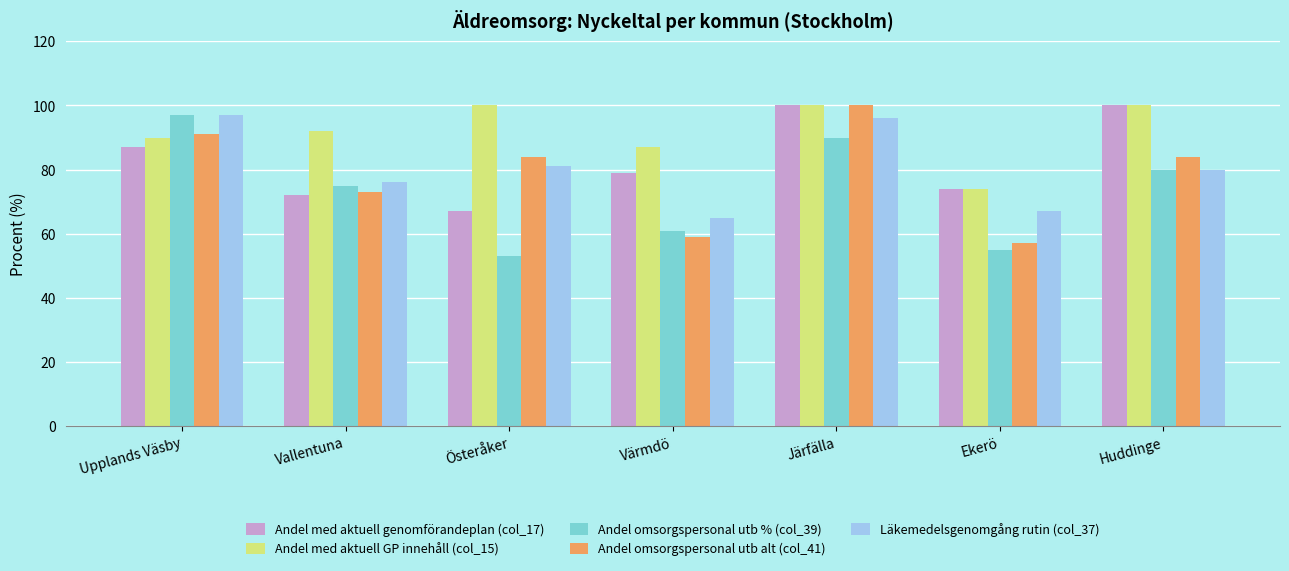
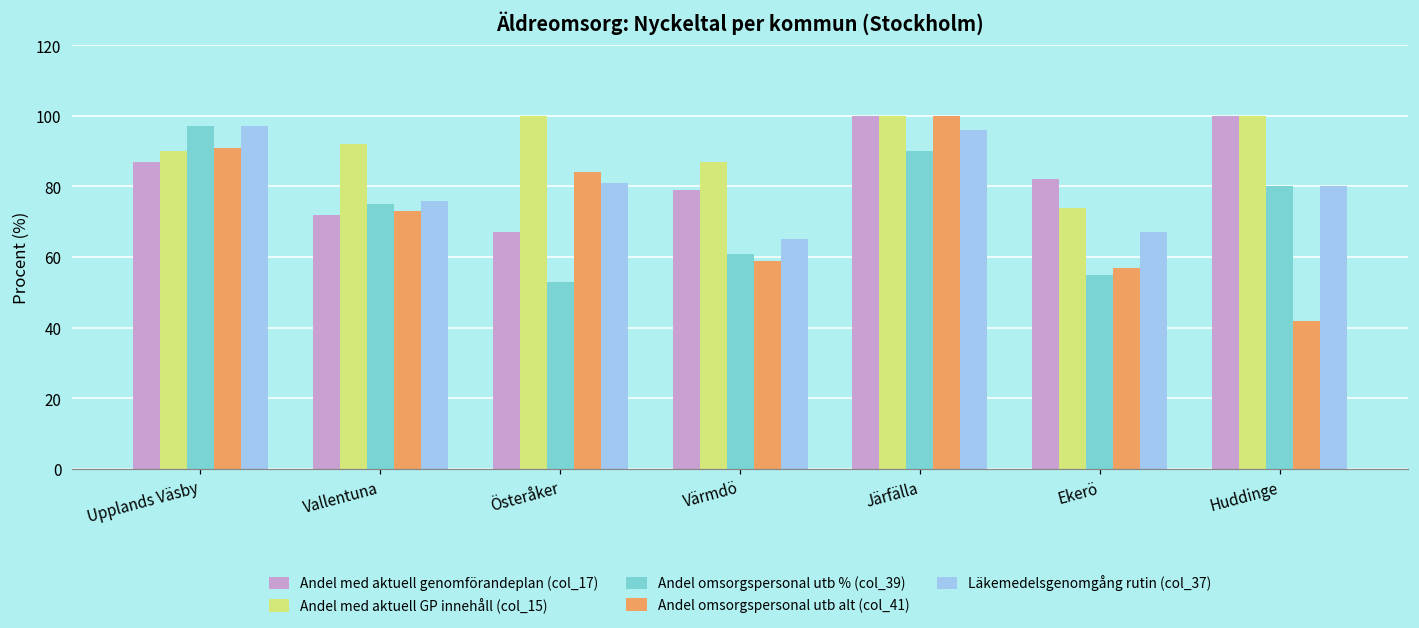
  {
    "Andel med aktuell genomförandeplan (col_17)": {
      "Upplands Väsby": 87,
      "Vallentuna": 72,
      "Österåker": 67,
      "Värmdö": 79,
      "Järfälla": 100,
-     "Ekerö": 74,
+     "Ekerö": 82,
      "Huddinge": 100
    },
    "Andel med aktuell GP innehåll (col_15)": {
      "Upplands Väsby": 90,
      "Vallentuna": 92,
      "Österåker": 100,
      "Värmdö": 87,
      "Järfälla": 100,
      "Ekerö": 74,
      "Huddinge": 100
    },
    "Andel omsorgspersonal utb alt (col_41)": {
      "Upplands Väsby": 91,
      "Vallentuna": 73,
      "Österåker": 84,
      "Värmdö": 59,
      "Järfälla": 100,
      "Ekerö": 57,
-     "Huddinge": 84
+     "Huddinge": 42
    }
  }
